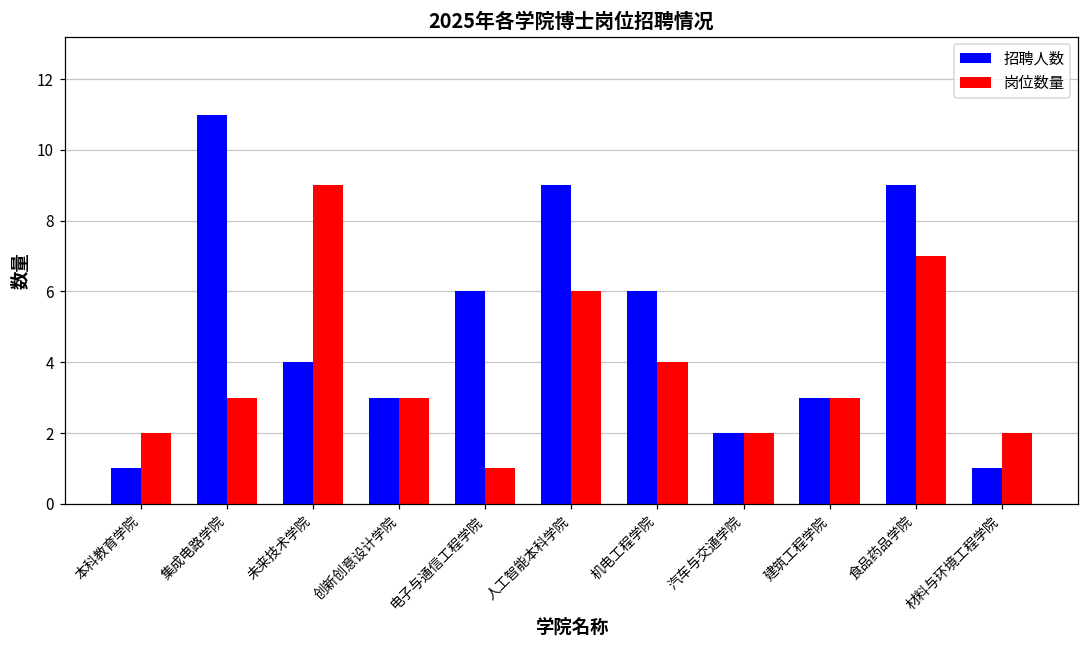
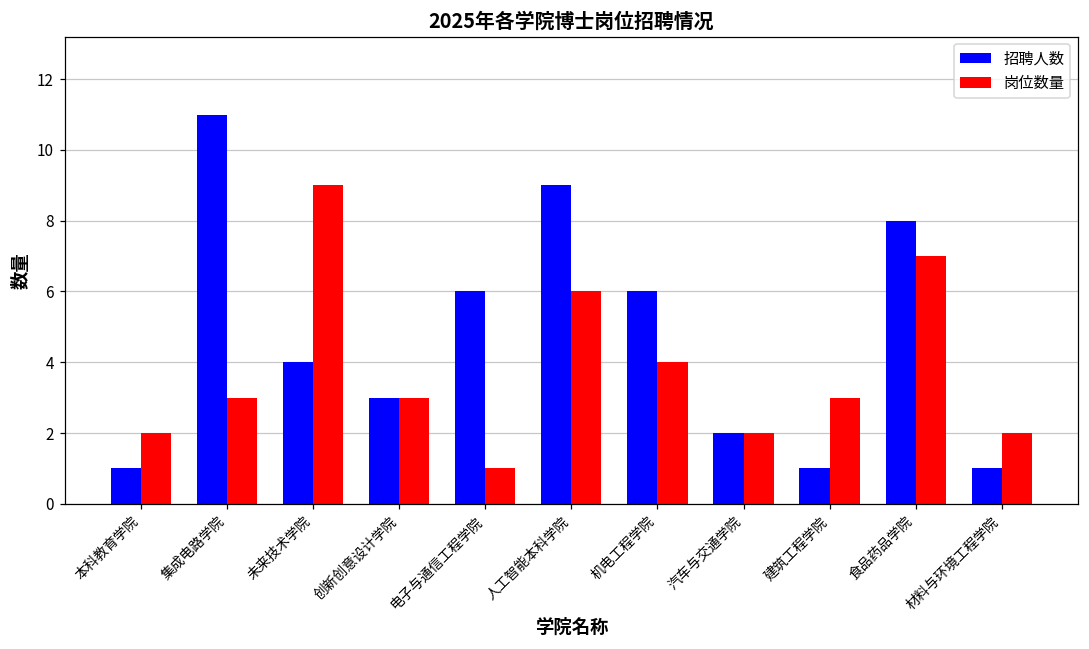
  {
    "招聘人数": {
      "本科教育学院": 1,
      "集成电路学院": 11,
      "未来技术学院": 4,
      "创新创意设计学院": 3,
      "电子与通信工程学院": 6,
      "人工智能本科学院": 9,
      "机电工程学院": 6,
      "汽车与交通学院": 2,
-     "建筑工程学院": 3,
-     "食品药品学院": 9,
+     "建筑工程学院": 1,
+     "食品药品学院": 8,
      "材料与环境工程学院": 1
    },
    "岗位数量": {
      "本科教育学院": 2,
      "集成电路学院": 3,
      "未来技术学院": 9,
      "创新创意设计学院": 3,
      "电子与通信工程学院": 1,
      "人工智能本科学院": 6,
      "机电工程学院": 4,
      "汽车与交通学院": 2,
      "建筑工程学院": 3,
      "食品药品学院": 7,
      "材料与环境工程学院": 2
    }
  }
